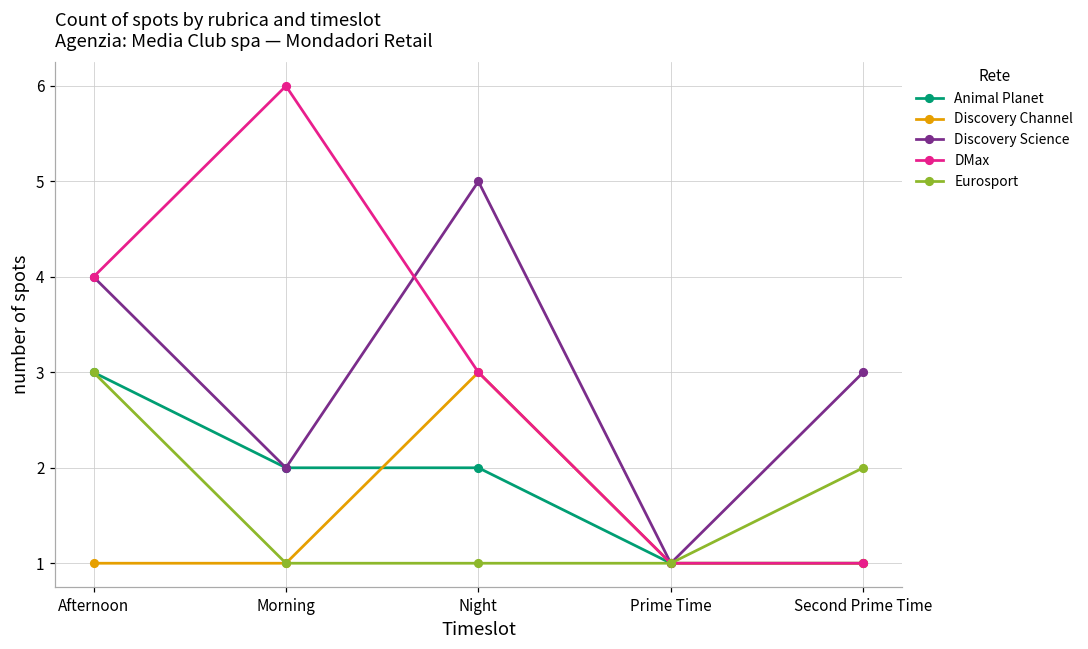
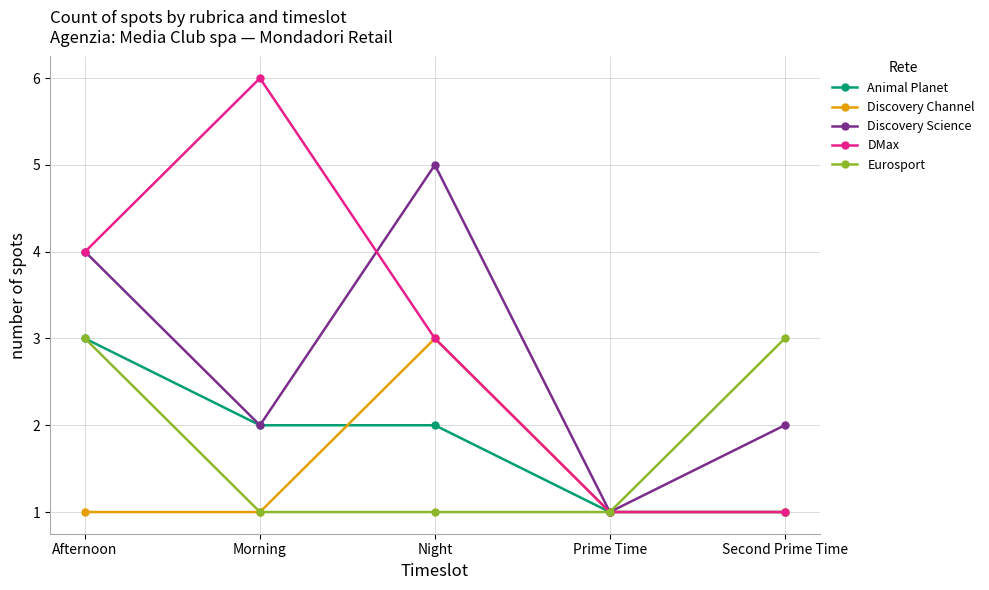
  {
    "Animal Planet": {
      "Night": 2
    },
    "Discovery Channel": {
      "Afternoon": 1
    },
    "Discovery Science": {
      "Night": 5,
-     "Second Prime Time": 3
+     "Second Prime Time": 2
    },
    "DMax": {
      "Morning": 6
    },
    "Eurosport": {
      "Night": 1,
-     "Second Prime Time": 2
+     "Second Prime Time": 3
    }
  }
